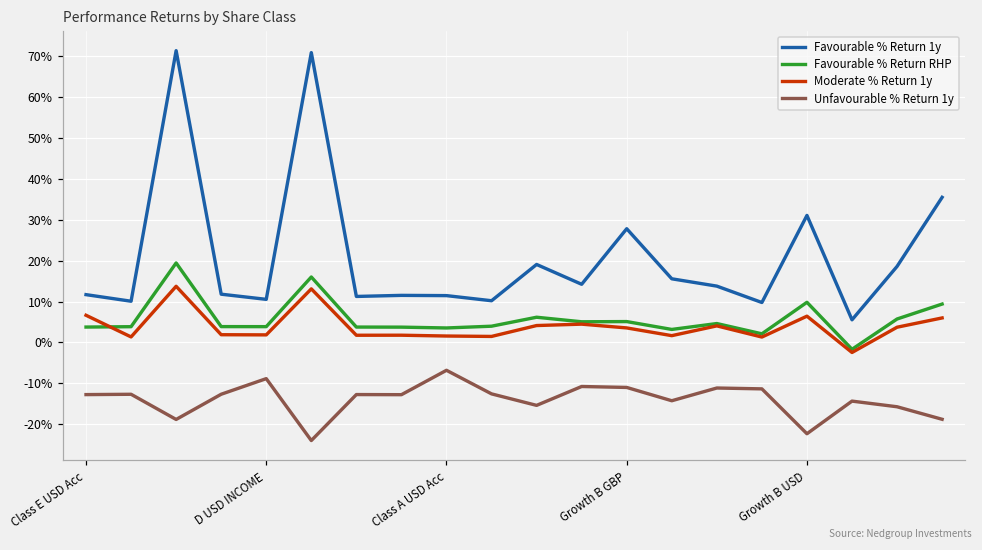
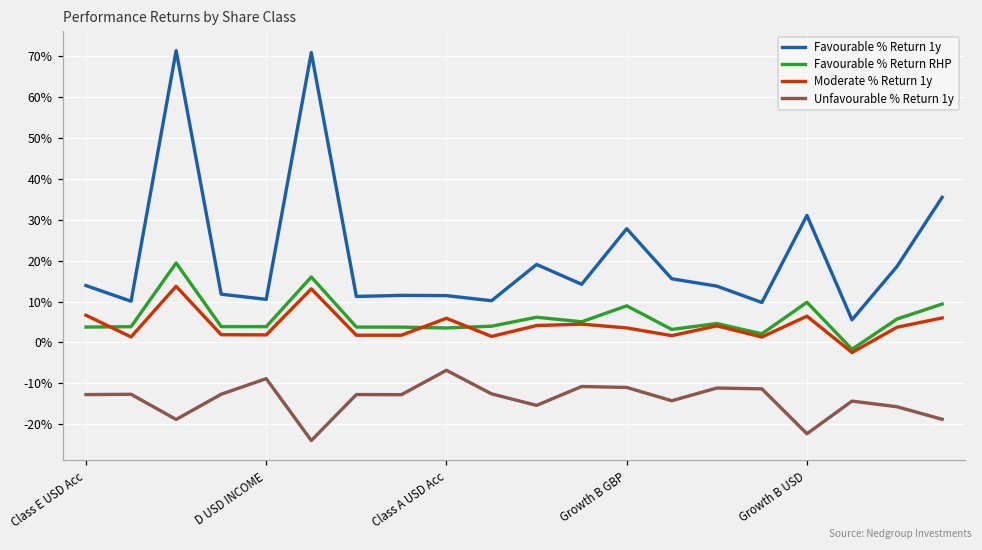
  {
    "Favourable % Return 1y": {
-     "Class E USD Acc": "12%",
+     "Class E USD Acc": "14%",
      "D USD INCOME": "11%",
      "Class A USD Acc": "11%",
      "Growth B GBP": "28%",
      "Growth B USD": "31%"
    },
    "Favourable % Return RHP": {
      "Class E USD Acc": "4%",
      "D USD INCOME": "4%",
      "Class A USD Acc": "4%",
-     "Growth B GBP": "5%",
+     "Growth B GBP": "9%",
      "Growth B USD": "10%"
    },
    "Moderate % Return 1y": {
      "Class E USD Acc": "7%",
      "D USD INCOME": "2%",
-     "Class A USD Acc": "2%",
+     "Class A USD Acc": "6%",
      "Growth B GBP": "4%",
      "Growth B USD": "6%"
    },
    "Unfavourable % Return 1y": {
      "Class E USD Acc": "-13%",
      "D USD INCOME": "-9%",
      "Class A USD Acc": "-7%",
      "Growth B GBP": "-11%",
      "Growth B USD": "-22%"
    }
  }
